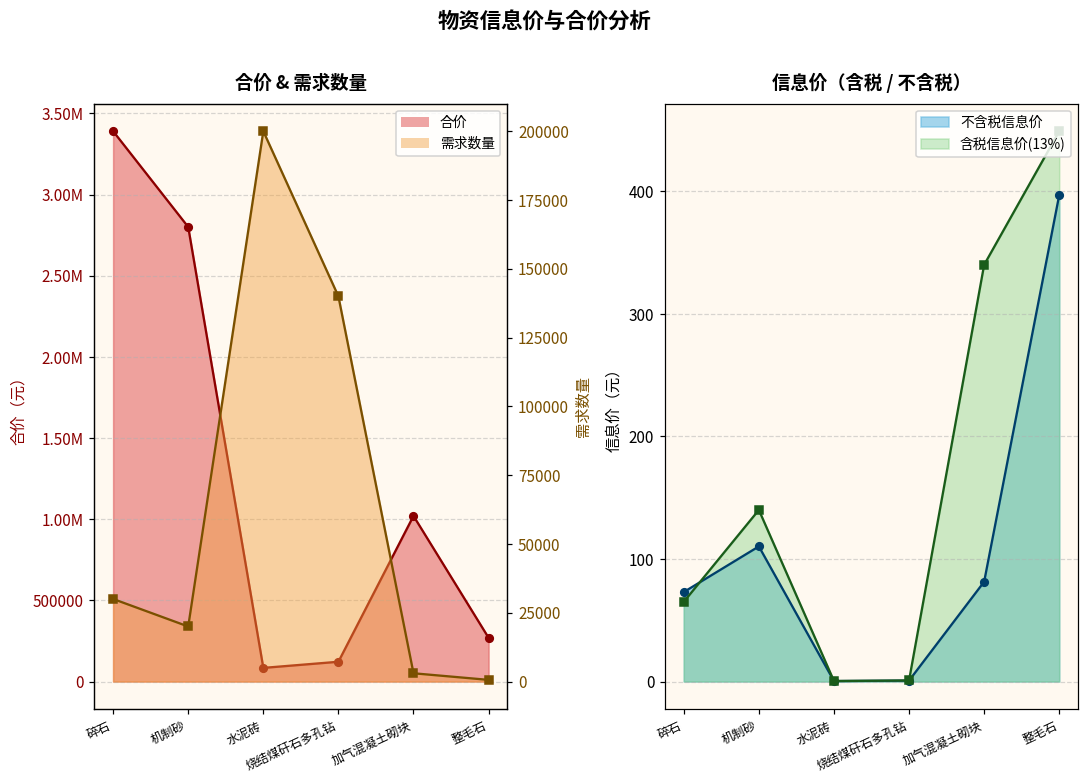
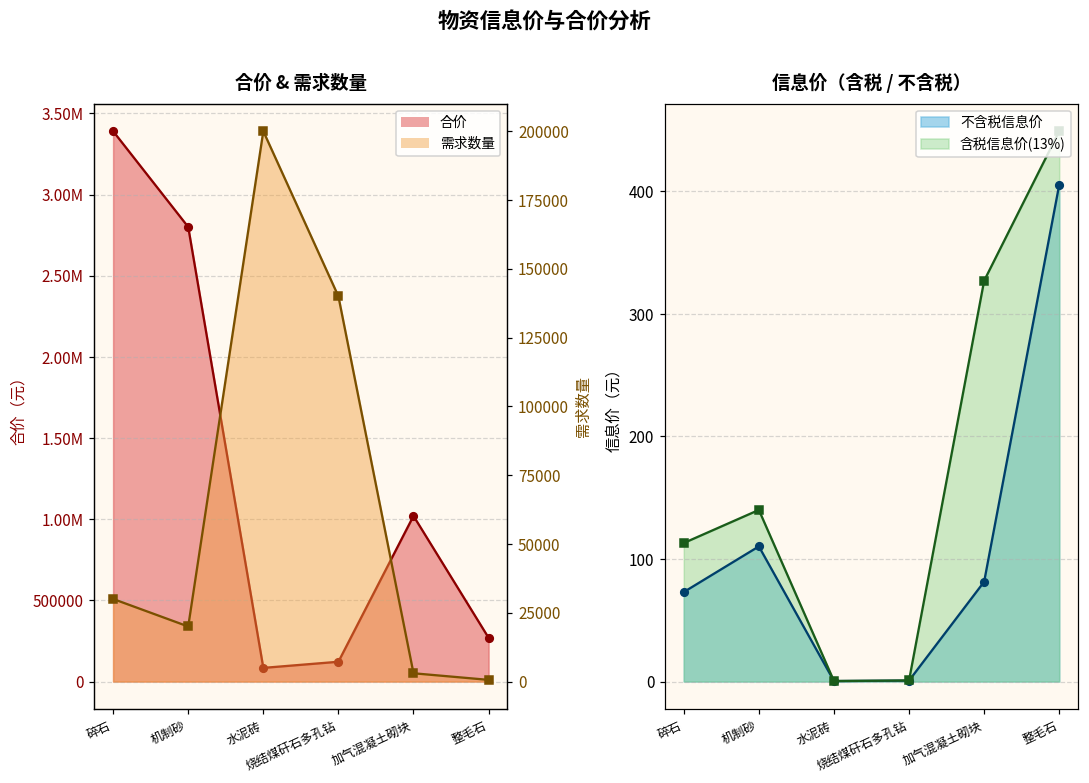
  {
    "信息价（含税 / 不含税）": {
      "不含税信息价": {
        "碎石": 73,
        "机制砂": 110,
        "加气混凝土砌块": 81,
-       "整毛石": 397
+       "整毛石": 405
      },
      "含税信息价(13%)": {
-       "碎石": 65,
+       "碎石": 113,
        "机制砂": 140,
-       "加气混凝土砌块": 340
+       "加气混凝土砌块": 327
      }
    }
  }
